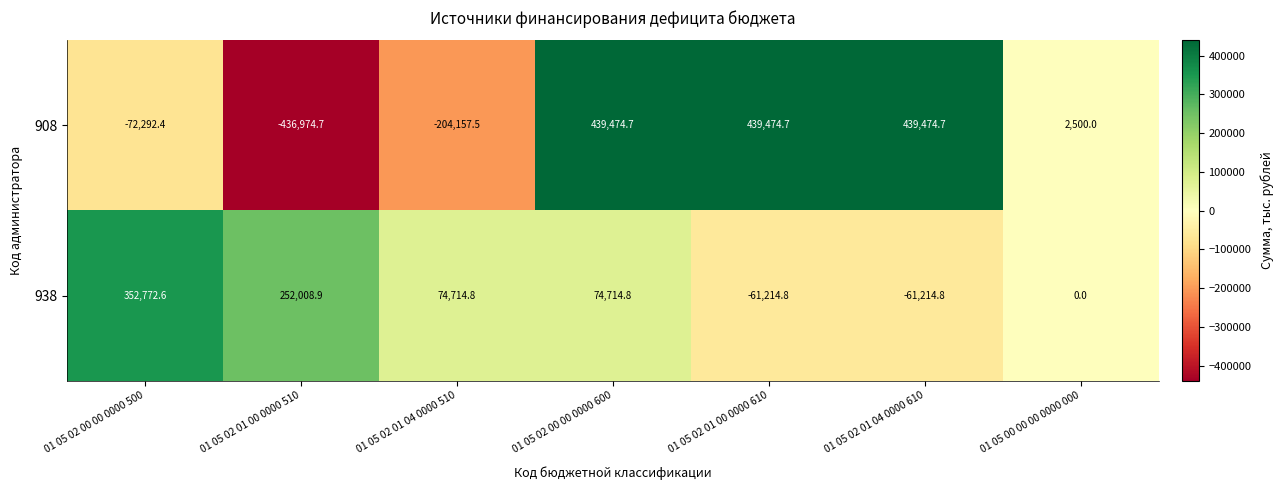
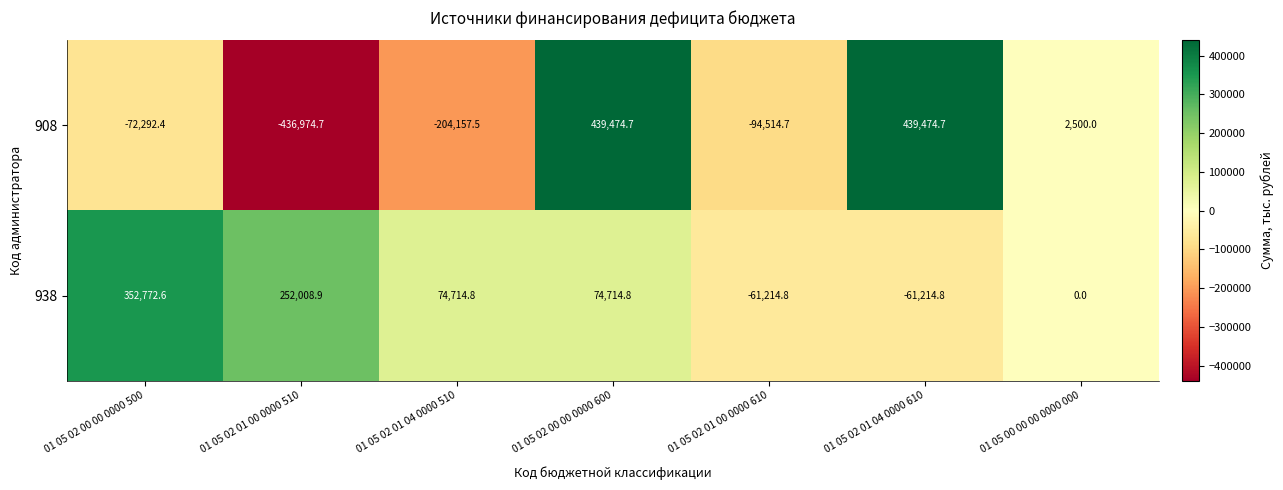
  {
    "908": {
      "01 05 02 00 00 0000 500": "-72,292.4",
      "01 05 02 01 00 0000 510": "-436,974.7",
      "01 05 02 01 04 0000 510": "-204,157.5",
      "01 05 02 00 00 0000 600": "439,474.7",
-     "01 05 02 01 00 0000 610": "439,474.7",
+     "01 05 02 01 00 0000 610": "-94,514.7",
      "01 05 02 01 04 0000 610": "439,474.7",
      "01 05 00 00 00 0000 000": "2,500.0"
    },
    "938": {
      "01 05 02 00 00 0000 500": "352,772.6",
      "01 05 02 01 00 0000 510": "252,008.9",
      "01 05 02 01 04 0000 510": "74,714.8",
      "01 05 02 00 00 0000 600": "74,714.8",
      "01 05 02 01 00 0000 610": "-61,214.8",
      "01 05 02 01 04 0000 610": "-61,214.8",
      "01 05 00 00 00 0000 000": "0.0"
    }
  }
